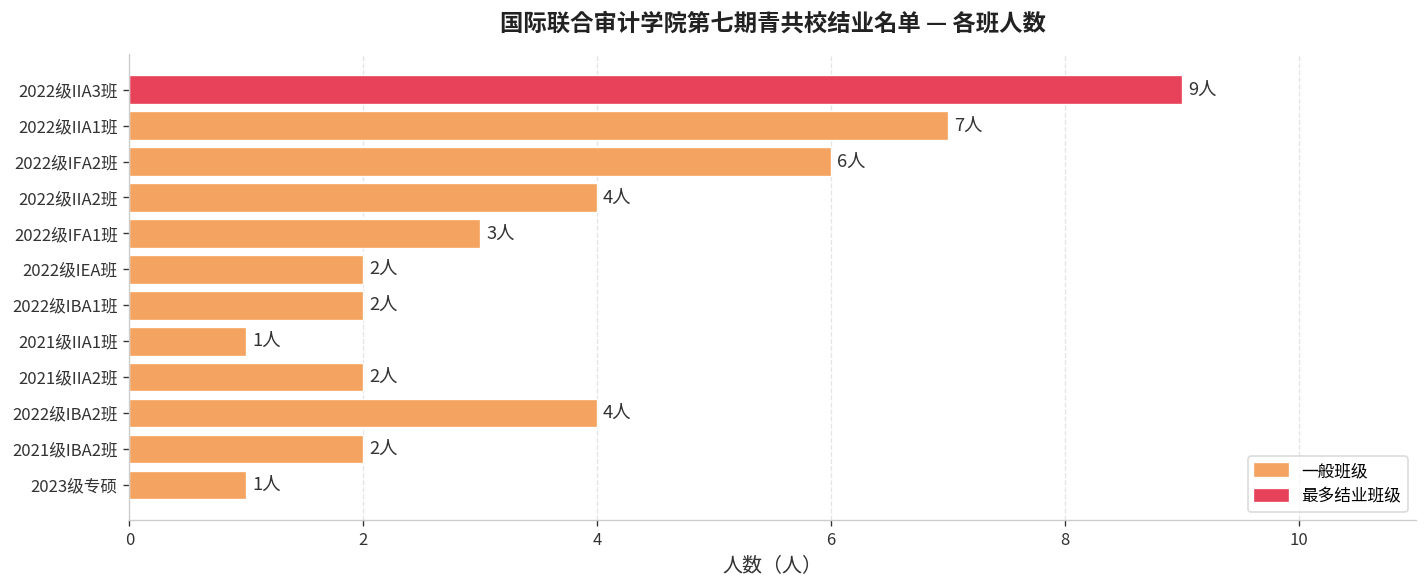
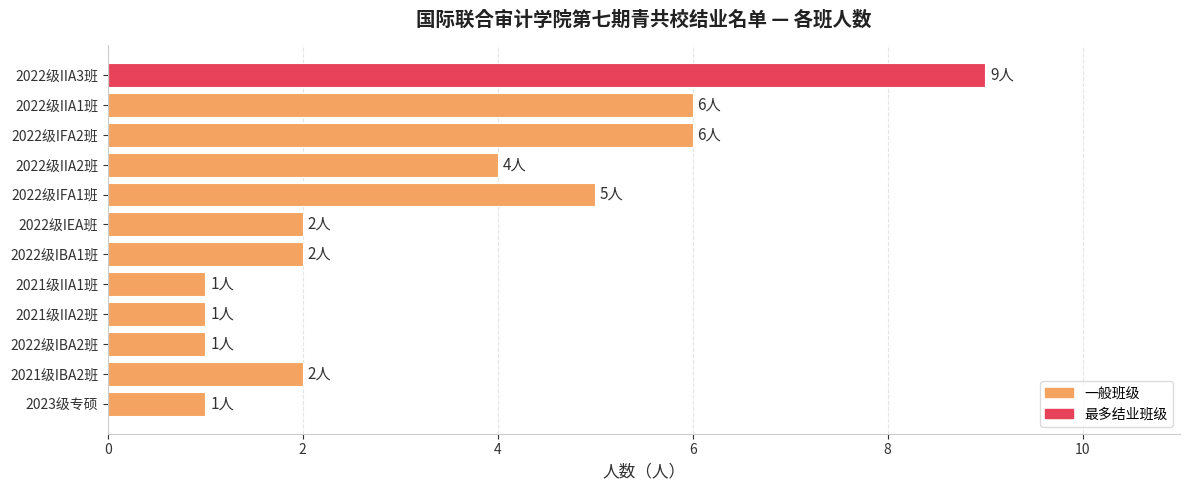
  {
    "2022级IIA3班": "9人",
-   "2022级IIA1班": "7人",
+   "2022级IIA1班": "6人",
    "2022级IFA2班": "6人",
    "2022级IIA2班": "4人",
-   "2022级IFA1班": "3人",
+   "2022级IFA1班": "5人",
    "2022级IEA班": "2人",
    "2022级IBA1班": "2人",
    "2021级IIA1班": "1人",
-   "2021级IIA2班": "2人",
-   "2022级IBA2班": "4人",
+   "2021级IIA2班": "1人",
+   "2022级IBA2班": "1人",
    "2021级IBA2班": "2人",
    "2023级专硕": "1人"
  }
